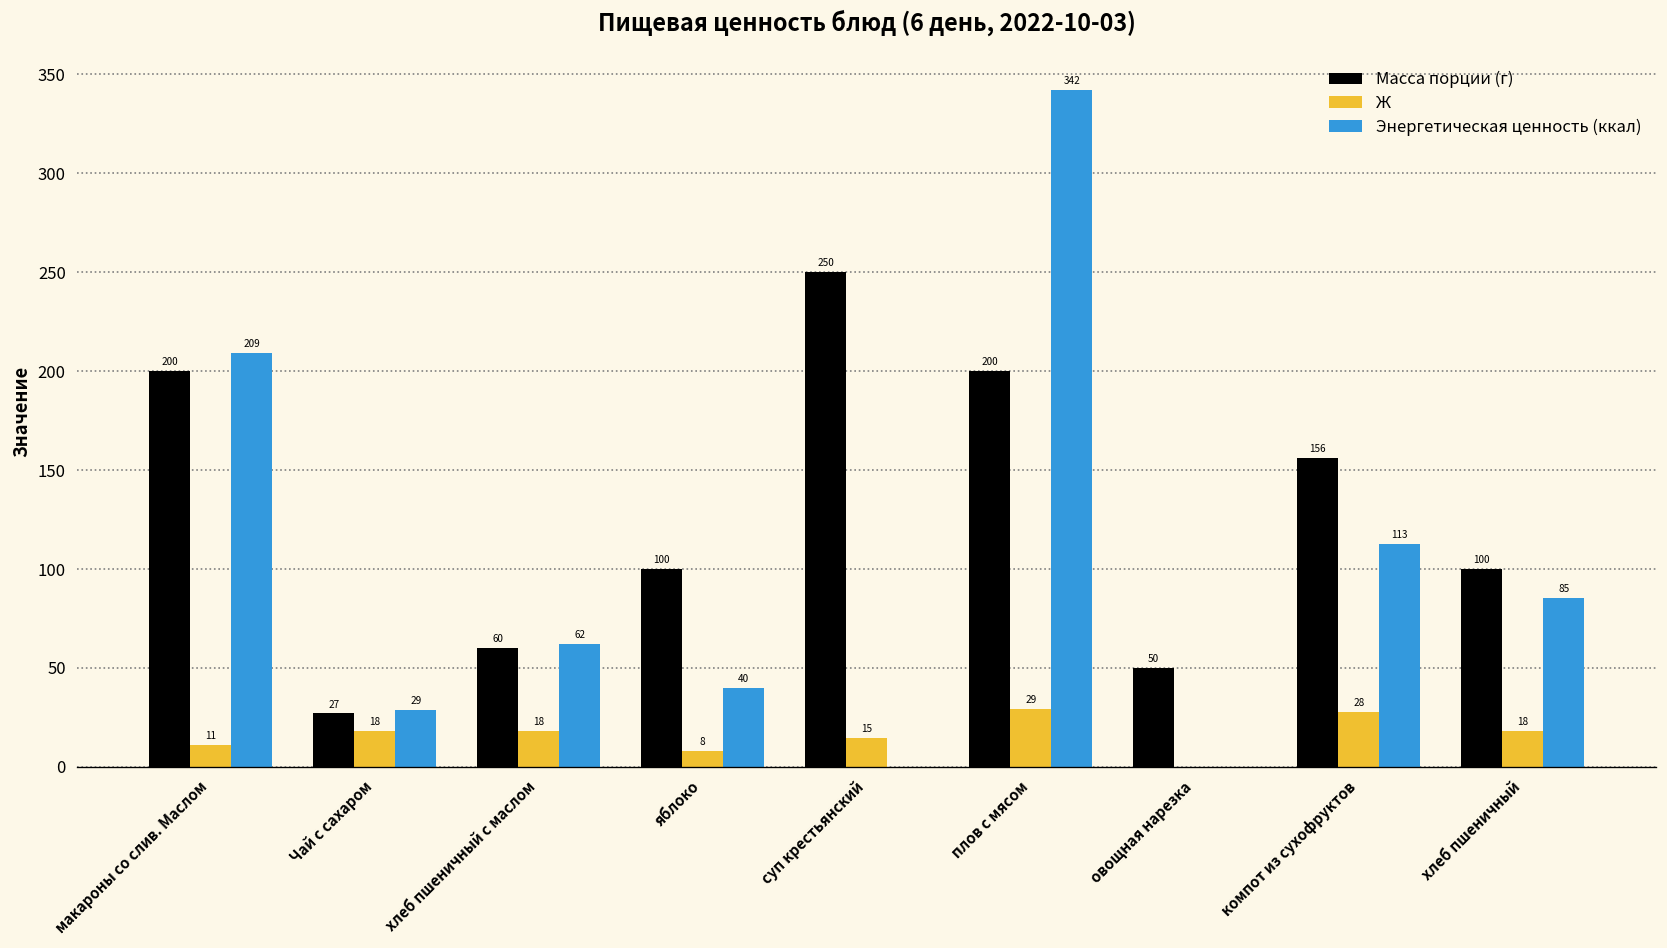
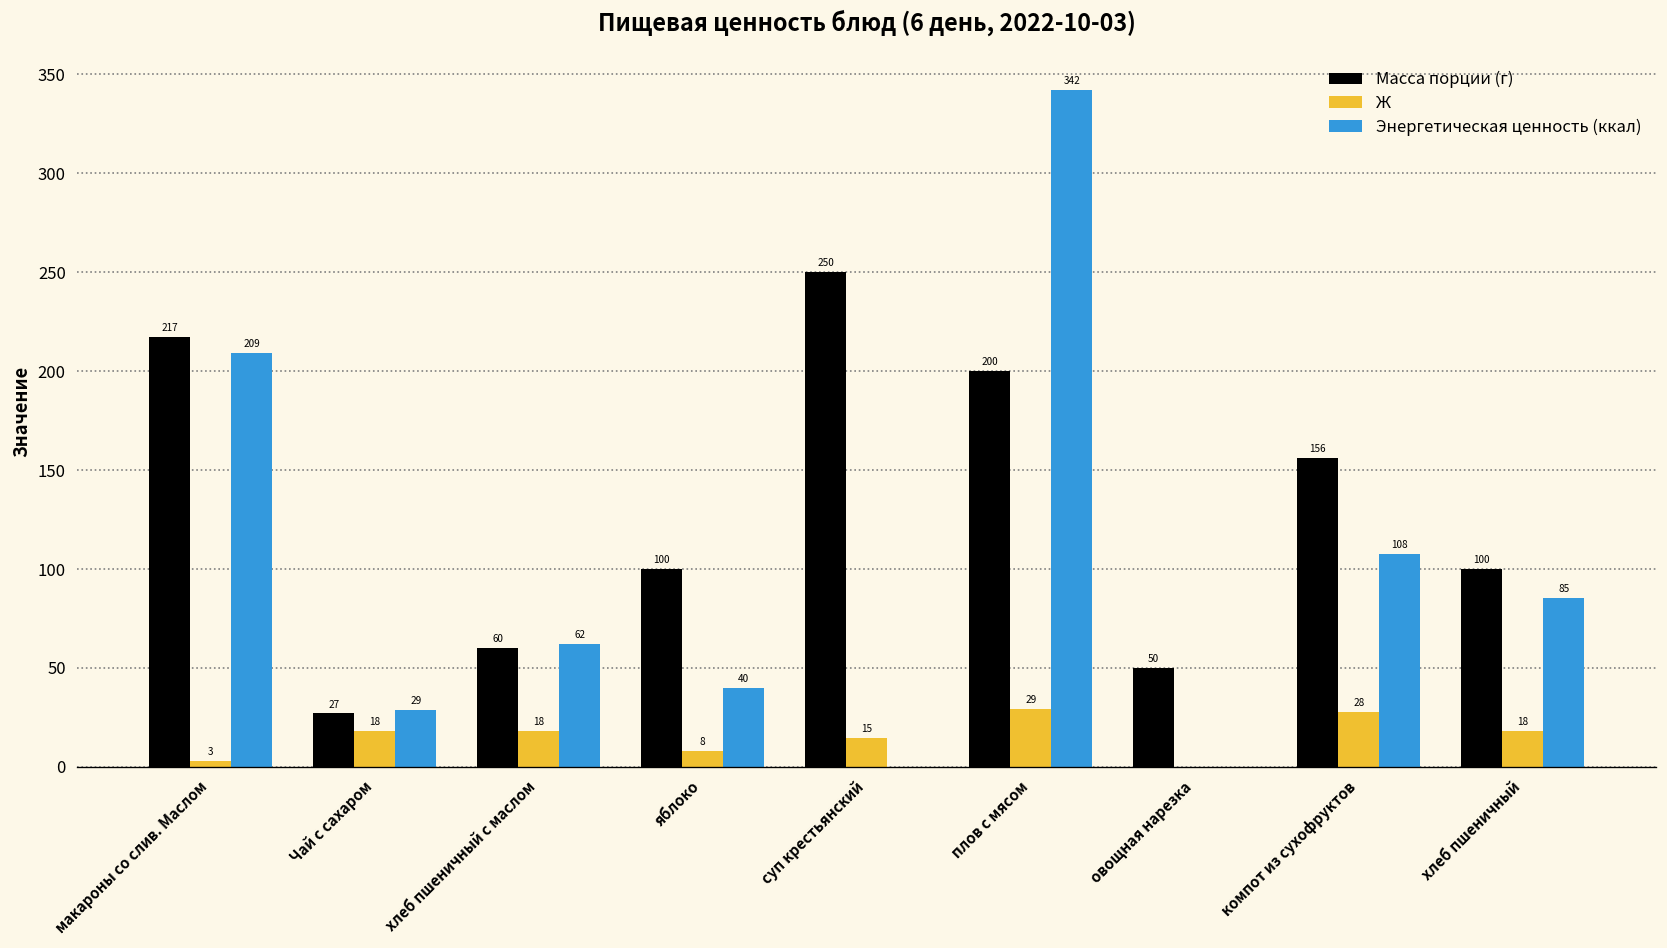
  {
    "Масса порции (г)": {
-     "макароны со слив. Маслом": 200,
+     "макароны со слив. Маслом": 217,
      "Чай с сахаром": 27,
      "хлеб пшеничный с маслом": 60,
      "яблоко": 100,
      "суп крестьянский": 250,
      "плов с мясом": 200,
      "овощная нарезка": 50,
      "компот из сухофруктов": 156,
      "хлеб пшеничный": 100
    },
    "Ж": {
-     "макароны со слив. Маслом": 11,
+     "макароны со слив. Маслом": 3,
      "Чай с сахаром": 18,
      "хлеб пшеничный с маслом": 18,
      "яблоко": 8,
      "суп крестьянский": 15,
      "плов с мясом": 29,
      "компот из сухофруктов": 28,
      "хлеб пшеничный": 18
    },
    "Энергетическая ценность (ккал)": {
      "макароны со слив. Маслом": 209,
      "Чай с сахаром": 29,
      "хлеб пшеничный с маслом": 62,
      "яблоко": 40,
      "плов с мясом": 342,
-     "компот из сухофруктов": 113,
+     "компот из сухофруктов": 108,
      "хлеб пшеничный": 85
    }
  }
